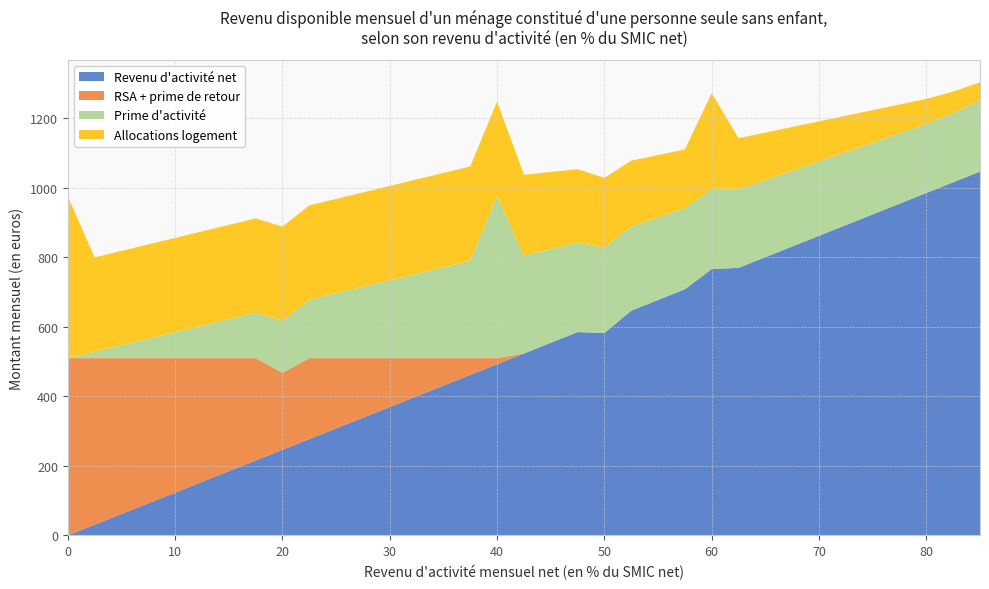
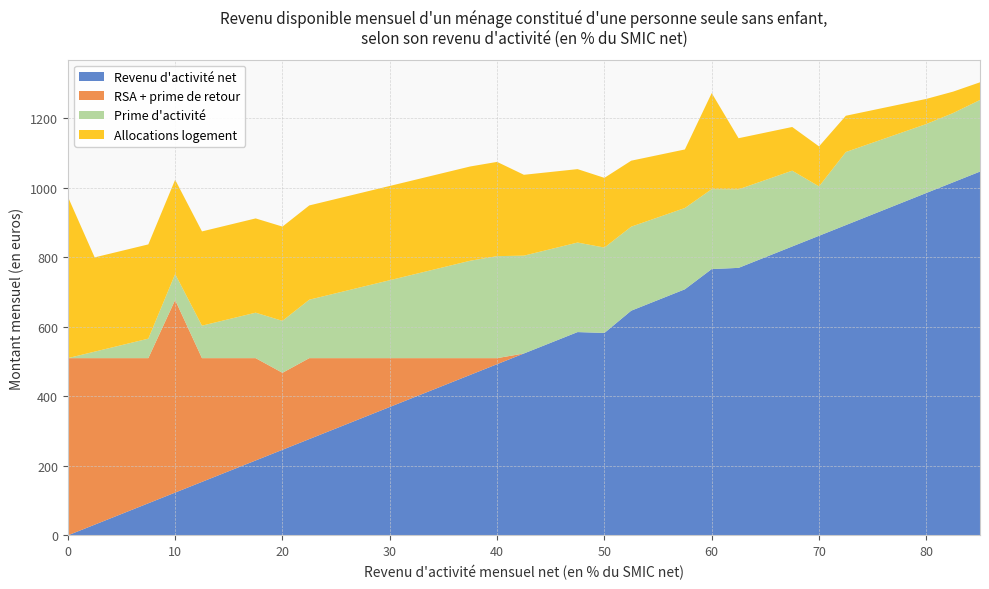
  {
    "Revenu d'activité net": {
      "0": 0,
      "10": 120,
      "20": 250,
      "30": 370,
      "40": 490
    },
    "RSA + prime de retour": {
-     "10": 390,
+     "10": 550,
      "20": 220,
      "30": 140,
      "40": 20
    },
    "Prime d'activité": {
      "10": 70,
      "20": 150,
      "30": 220,
-     "40": 470,
+     "40": 290,
      "50": 250,
      "60": 230,
-     "70": 210,
+     "70": 140,
      "80": 200
    },
    "Allocations logement": {
      "0": 460,
      "10": 270,
      "20": 270,
      "30": 270,
      "40": 270,
      "50": 200,
      "60": 280,
      "70": 110,
      "80": 70
    }
  }
